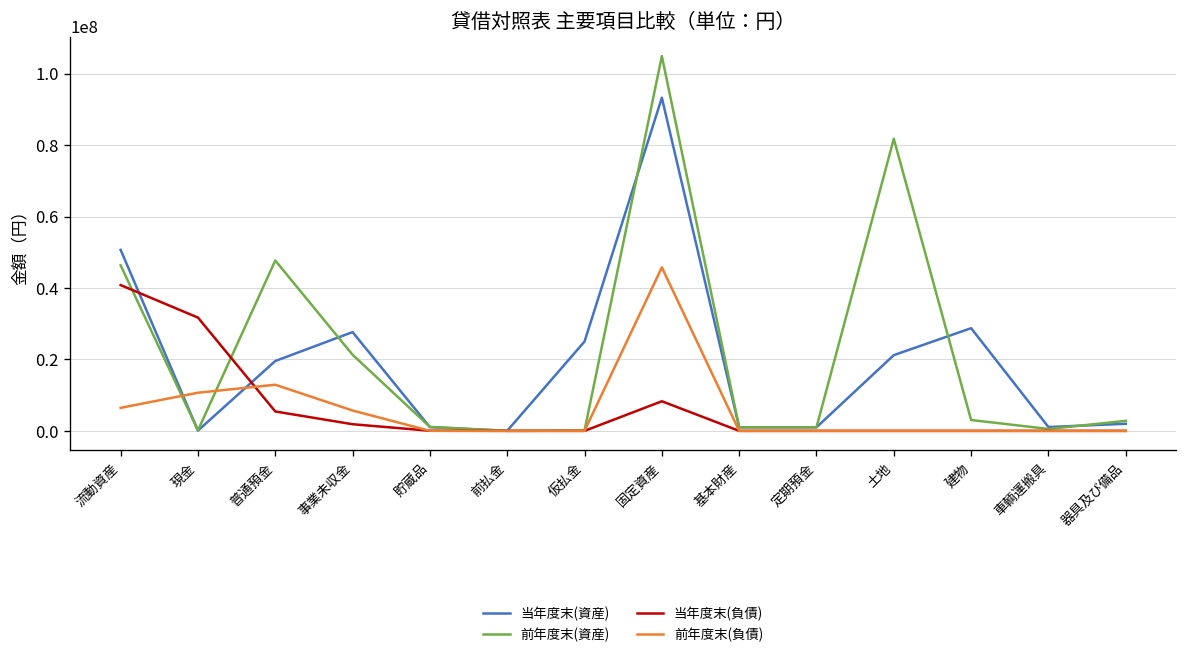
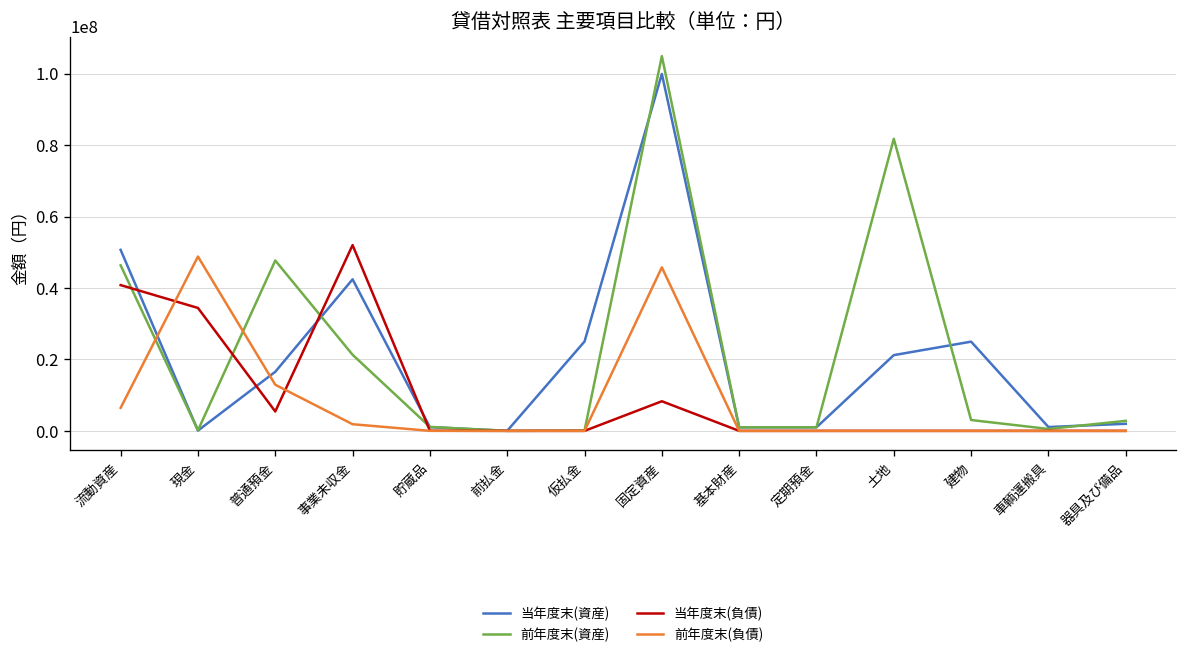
  {
    "当年度末(資産)": {
      "流動資産": 51000000,
-     "普通預金": 20000000,
-     "事業未収金": 28000000,
+     "普通預金": 17000000,
+     "事業未収金": 42000000,
      "仮払金": 25000000,
-     "固定資産": 93000000,
+     "固定資産": 100000000,
      "土地": 21000000,
-     "建物": 29000000
+     "建物": 25000000
    },
    "前年度末(資産)": {
      "流動資産": 46000000,
      "普通預金": 48000000,
      "事業未収金": 21000000,
      "固定資産": 105000000,
      "土地": 82000000,
      "建物": 3000000
    },
    "当年度末(負債)": {
      "流動資産": 41000000,
-     "現金": 32000000,
+     "現金": 34000000,
      "普通預金": 5000000,
-     "事業未収金": 2000000,
+     "事業未収金": 52000000,
      "固定資産": 8000000
    },
    "前年度末(負債)": {
      "流動資産": 6000000,
-     "現金": 11000000,
+     "現金": 49000000,
      "普通預金": 13000000,
-     "事業未収金": 6000000,
+     "事業未収金": 2000000,
      "固定資産": 46000000
    }
  }
